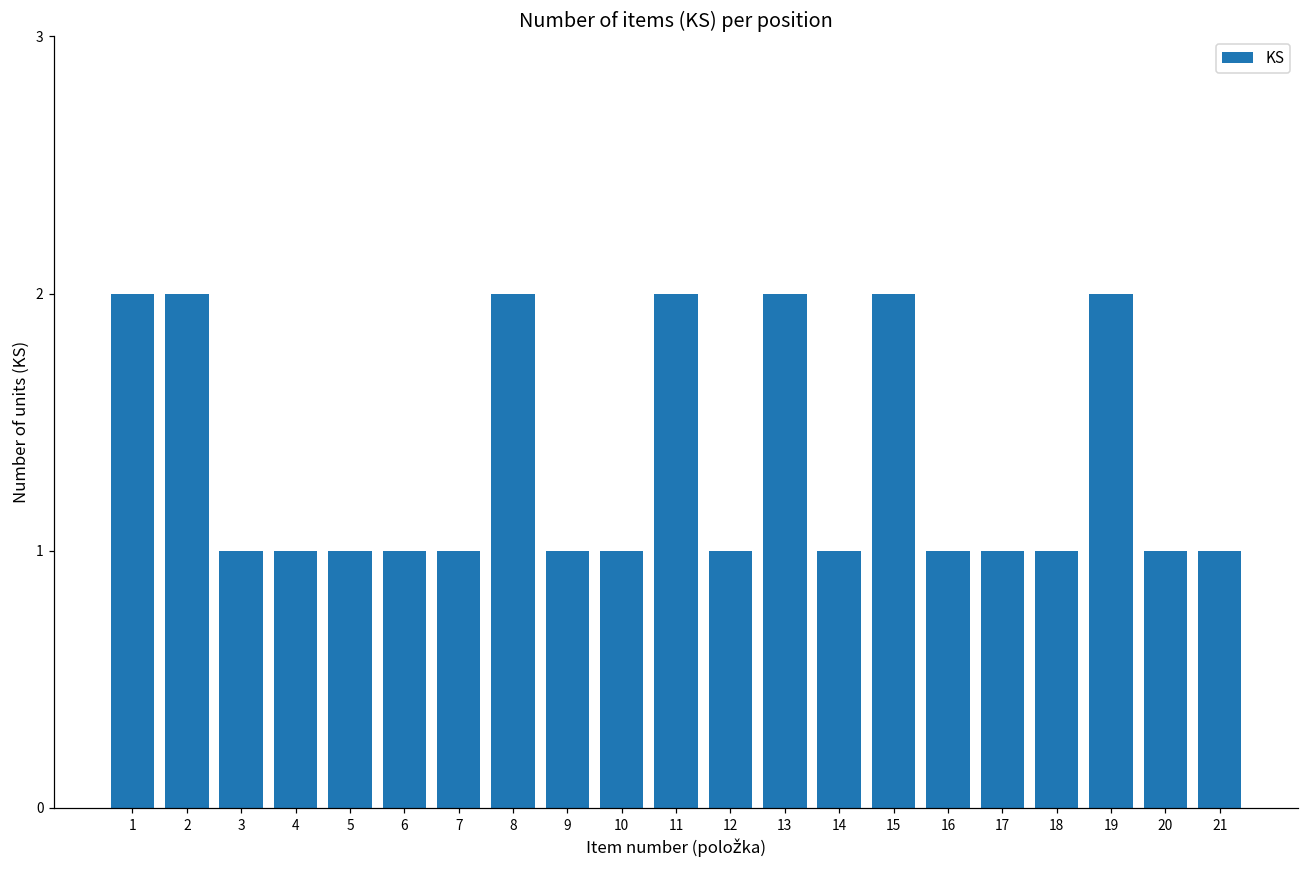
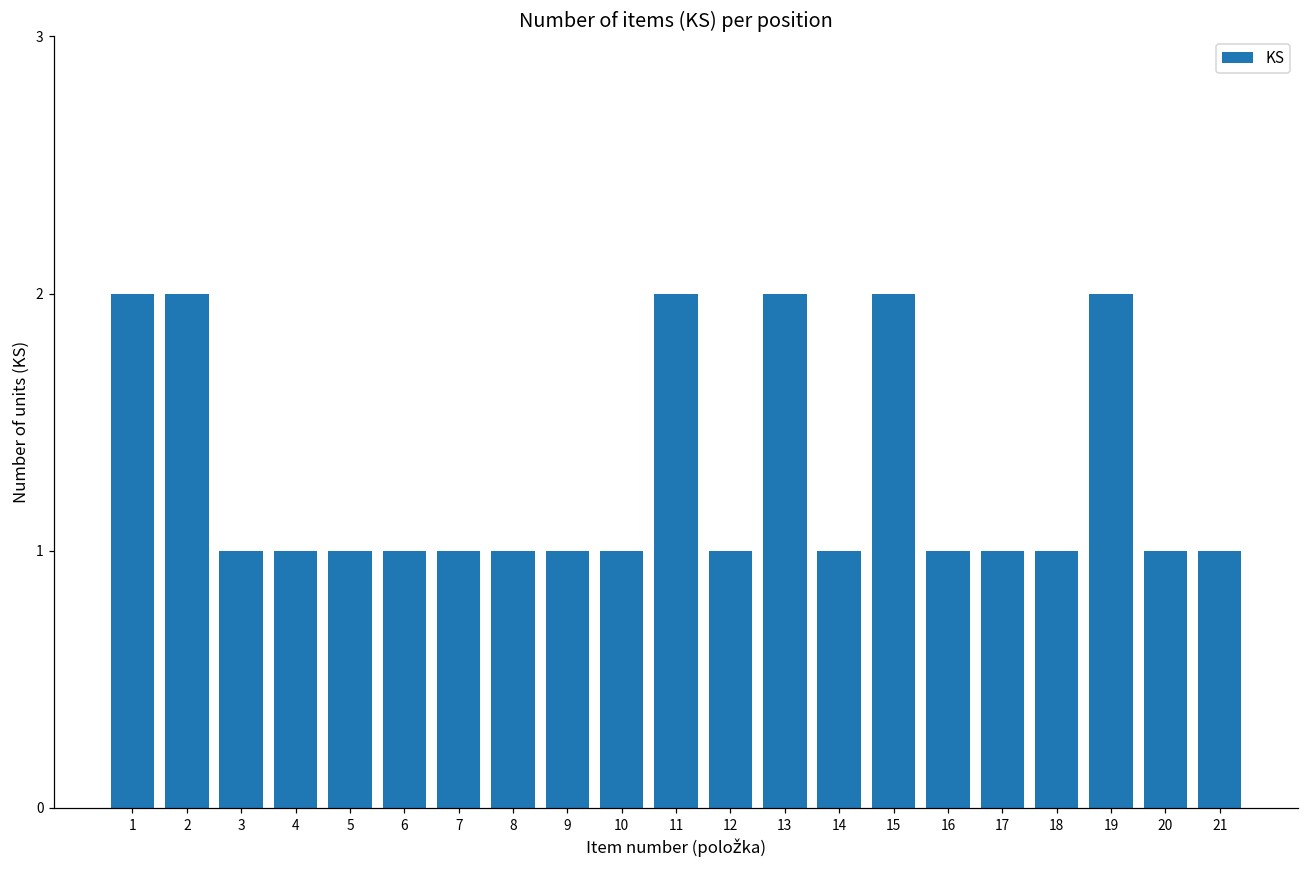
  {
    "1": 2,
    "2": 2,
    "3": 1,
    "4": 1,
    "5": 1,
    "6": 1,
    "7": 1,
-   "8": 2,
+   "8": 1,
    "9": 1,
    "10": 1,
    "11": 2,
    "12": 1,
    "13": 2,
    "14": 1,
    "15": 2,
    "16": 1,
    "17": 1,
    "18": 1,
    "19": 2,
    "20": 1,
    "21": 1
  }
